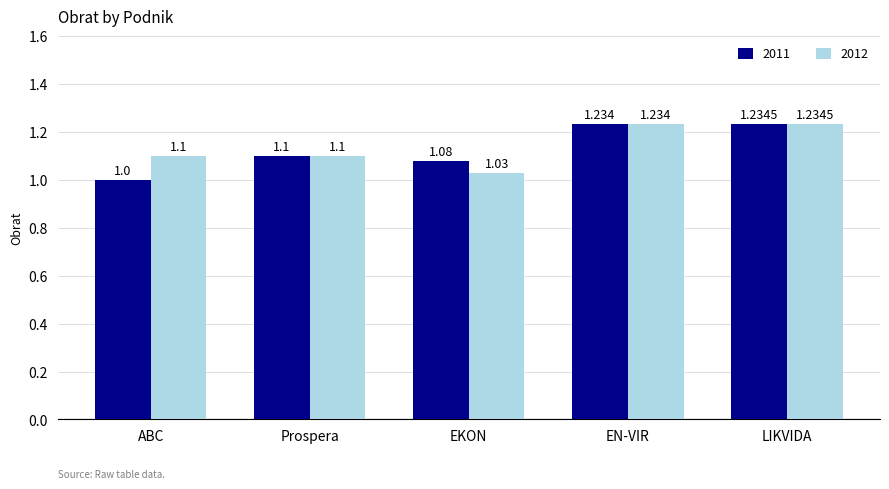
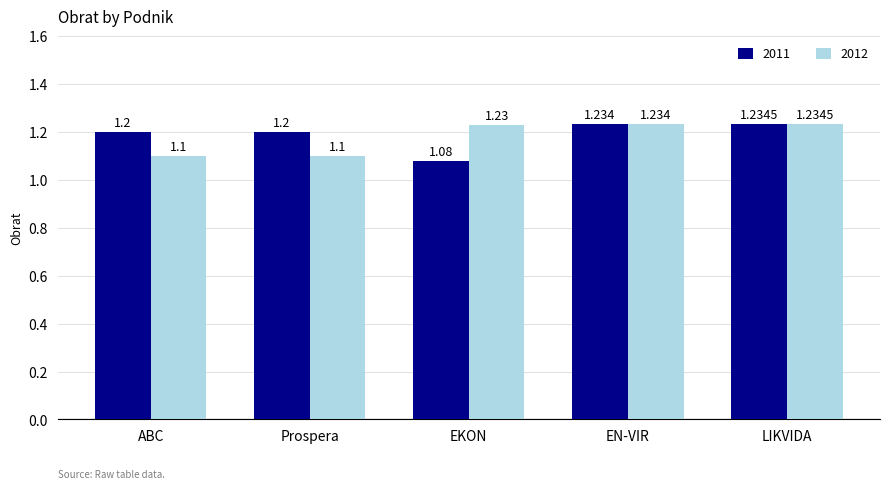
  {
    "2011": {
-     "ABC": 1.0,
-     "Prospera": 1.1,
+     "ABC": 1.2,
+     "Prospera": 1.2,
      "EKON": 1.08,
      "EN-VIR": 1.234,
      "LIKVIDA": 1.2345
    },
    "2012": {
      "ABC": 1.1,
      "Prospera": 1.1,
-     "EKON": 1.03,
+     "EKON": 1.23,
      "EN-VIR": 1.234,
      "LIKVIDA": 1.2345
    }
  }
